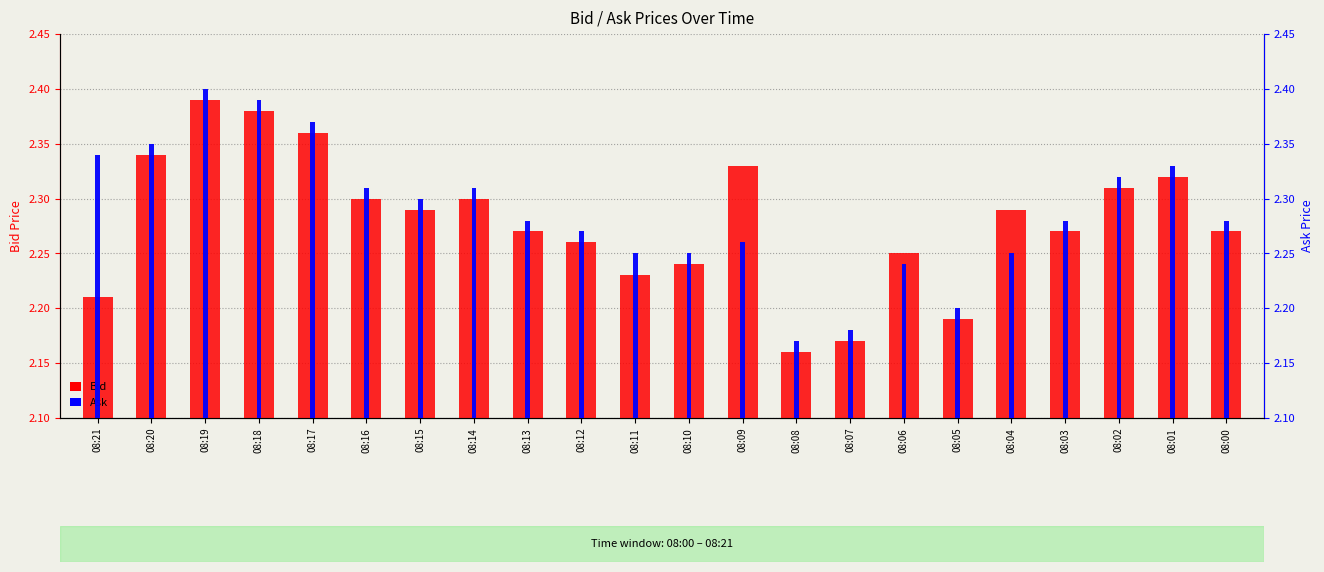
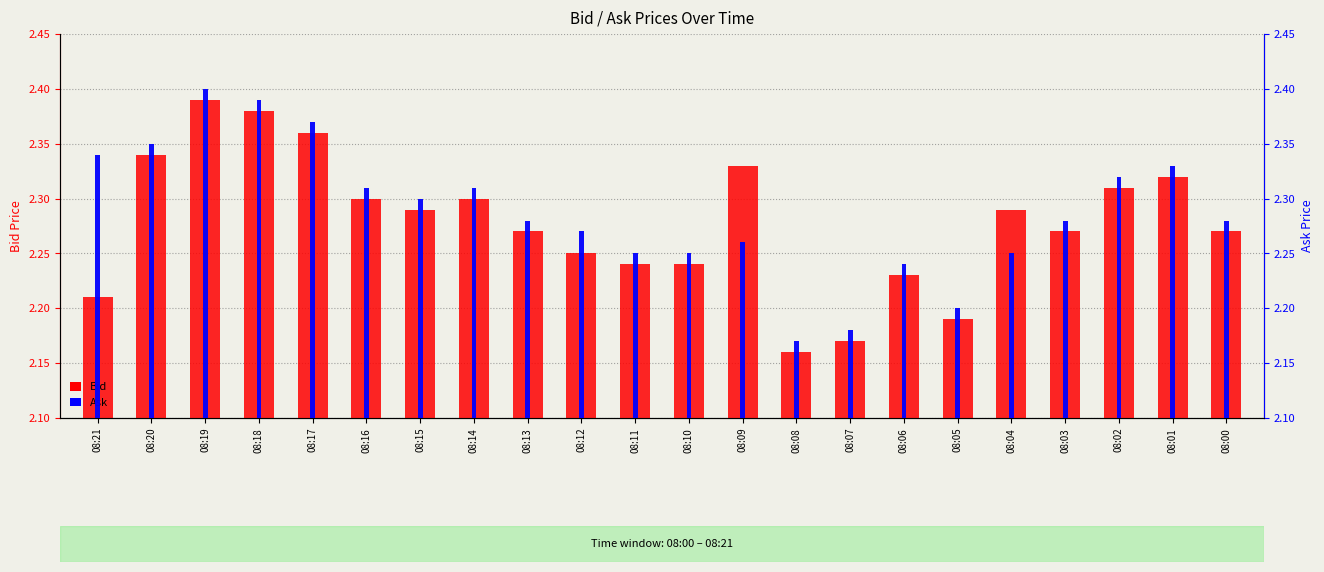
  {
    "Bid": {
      "08:21": 2.21,
      "08:20": 2.34,
      "08:19": 2.39,
      "08:18": 2.38,
      "08:17": 2.36,
      "08:16": 2.30,
      "08:15": 2.29,
      "08:14": 2.30,
      "08:13": 2.27,
-     "08:12": 2.26,
-     "08:11": 2.23,
+     "08:12": 2.25,
+     "08:11": 2.24,
      "08:10": 2.24,
      "08:09": 2.33,
      "08:08": 2.16,
      "08:07": 2.17,
-     "08:06": 2.25,
+     "08:06": 2.23,
      "08:05": 2.19,
      "08:04": 2.29,
      "08:03": 2.27,
      "08:02": 2.31,
      "08:01": 2.32,
      "08:00": 2.27
    },
    "Ask": {
      "08:21": 2.340,
      "08:20": 2.350,
      "08:19": 2.400,
      "08:18": 2.390,
      "08:17": 2.370,
      "08:16": 2.310,
      "08:15": 2.300,
      "08:14": 2.310,
      "08:13": 2.280,
      "08:12": 2.270,
      "08:11": 2.250,
      "08:10": 2.250,
      "08:09": 2.260,
      "08:08": 2.170,
      "08:07": 2.180,
      "08:06": 2.240,
      "08:05": 2.200,
      "08:04": 2.250,
      "08:03": 2.280,
      "08:02": 2.320,
      "08:01": 2.330,
      "08:00": 2.280
    }
  }
